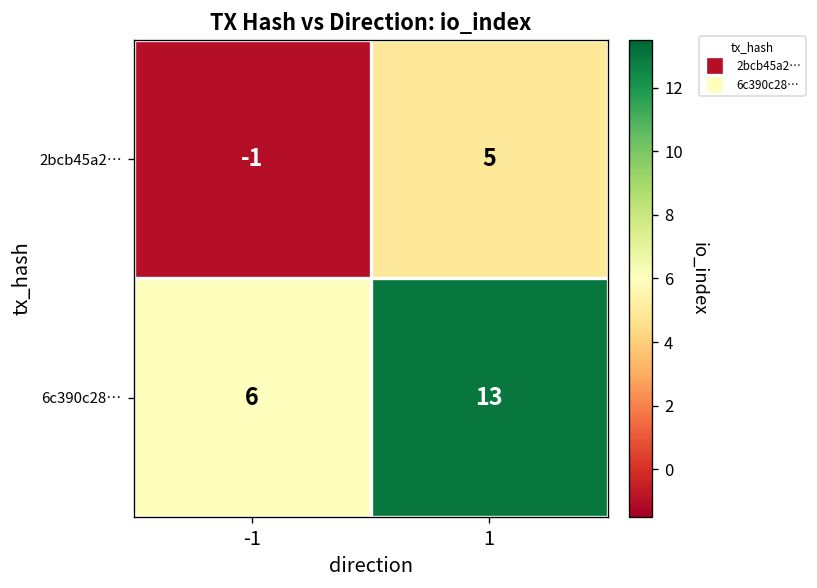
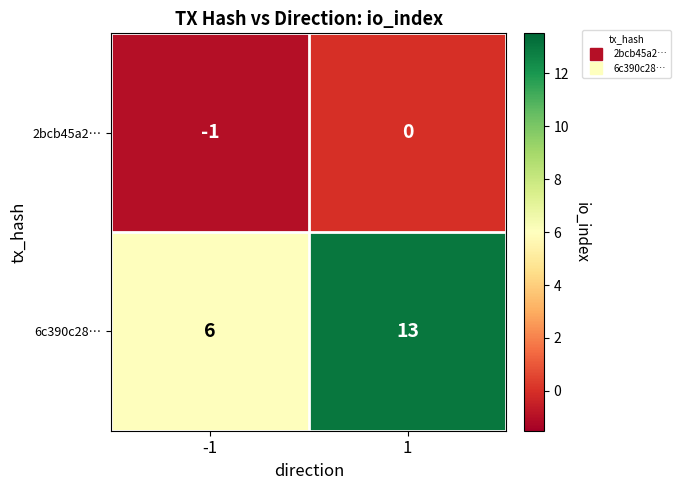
  {
    "2bcb45a2…": {
      "-1": -1,
-     "1": 5
+     "1": 0
    },
    "6c390c28…": {
      "-1": 6,
      "1": 13
    }
  }
